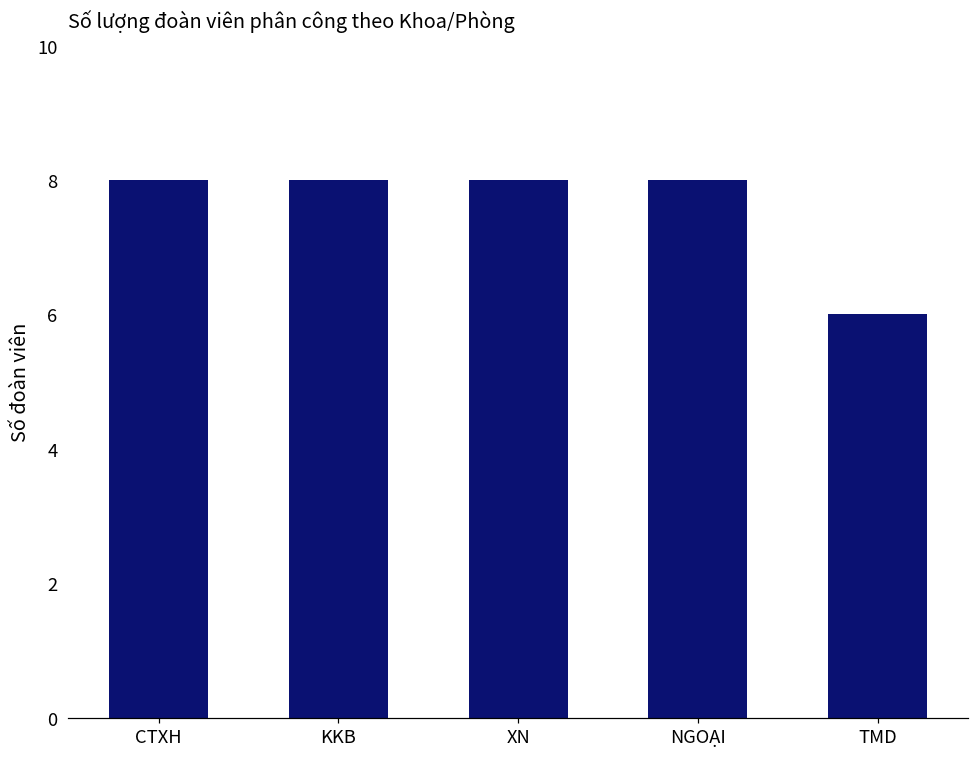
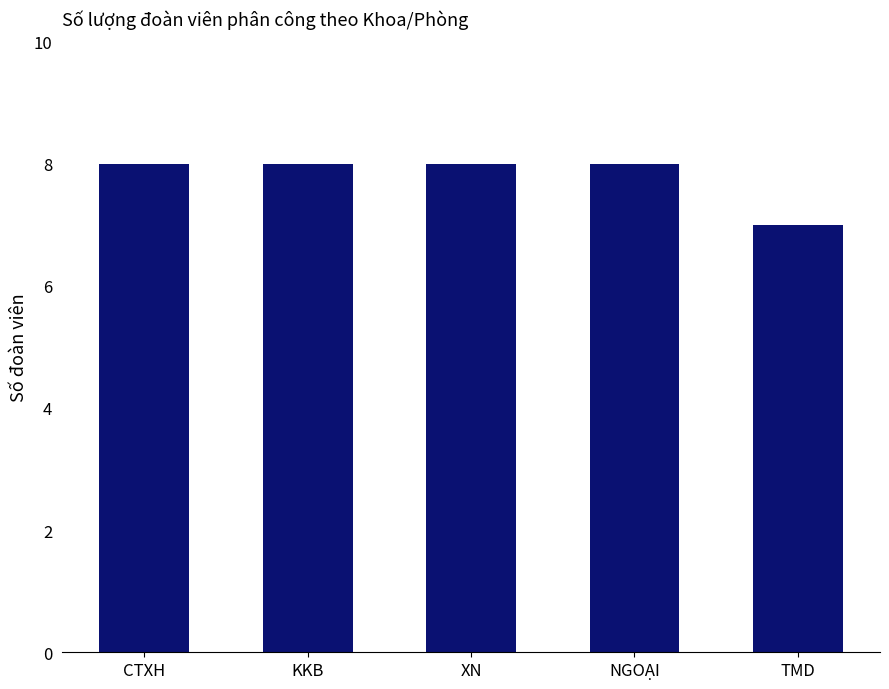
  {
    "CTXH": 8,
    "KKB": 8,
    "XN": 8,
    "NGOẠI": 8,
-   "TMD": 6
+   "TMD": 7
  }
